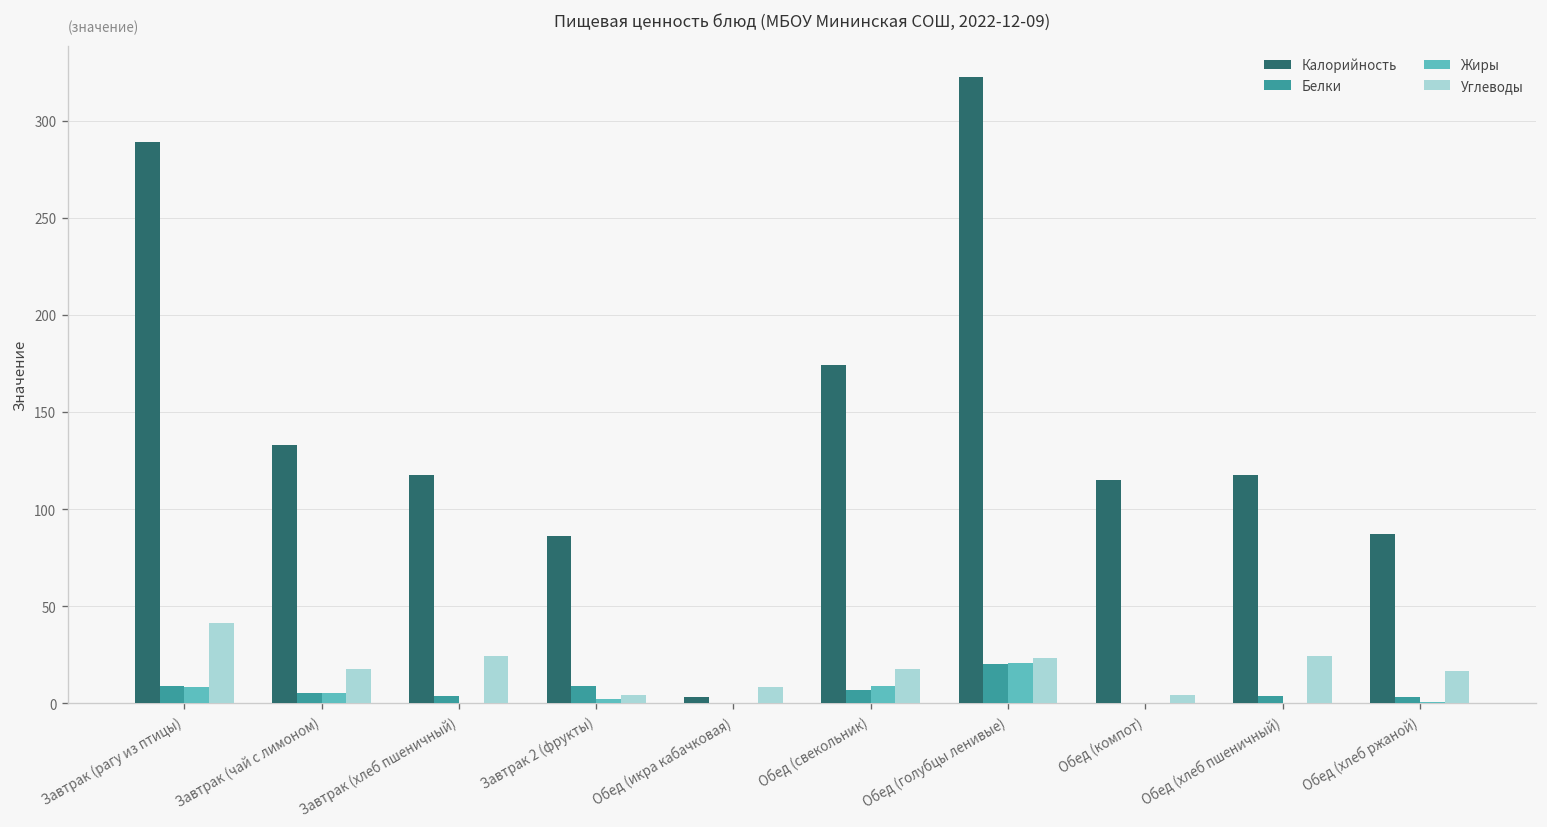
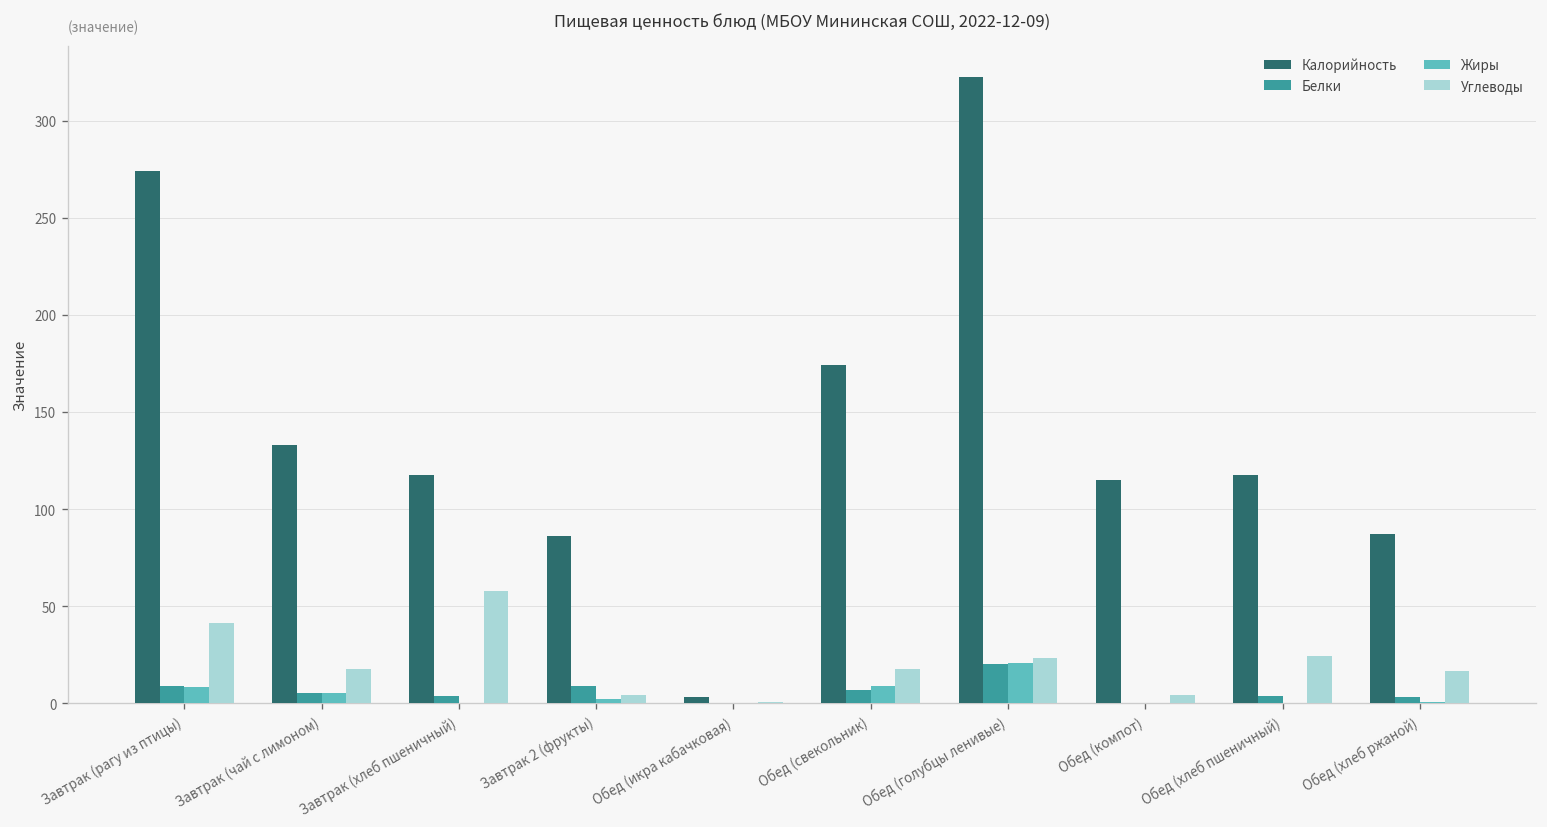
  {
    "Калорийность": {
-     "Завтрак (рагу из птицы)": 289,
+     "Завтрак (рагу из птицы)": 274,
      "Завтрак (чай с лимоном)": 133,
      "Завтрак (хлеб пшеничный)": 117,
      "Завтрак 2 (фрукты)": 86,
      "Обед (икра кабачковая)": 4,
      "Обед (свекольник)": 174,
      "Обед (голубцы ленивые)": 322,
      "Обед (компот)": 115,
      "Обед (хлеб пшеничный)": 117,
      "Обед (хлеб ржаной)": 87
    },
    "Углеводы": {
      "Завтрак (рагу из птицы)": 42,
      "Завтрак (чай с лимоном)": 18,
-     "Завтрак (хлеб пшеничный)": 25,
+     "Завтрак (хлеб пшеничный)": 58,
      "Завтрак 2 (фрукты)": 4,
-     "Обед (икра кабачковая)": 8,
+     "Обед (икра кабачковая)": 1,
      "Обед (свекольник)": 18,
      "Обед (голубцы ленивые)": 23,
      "Обед (компот)": 5,
      "Обед (хлеб пшеничный)": 25,
      "Обед (хлеб ржаной)": 17
    }
  }
